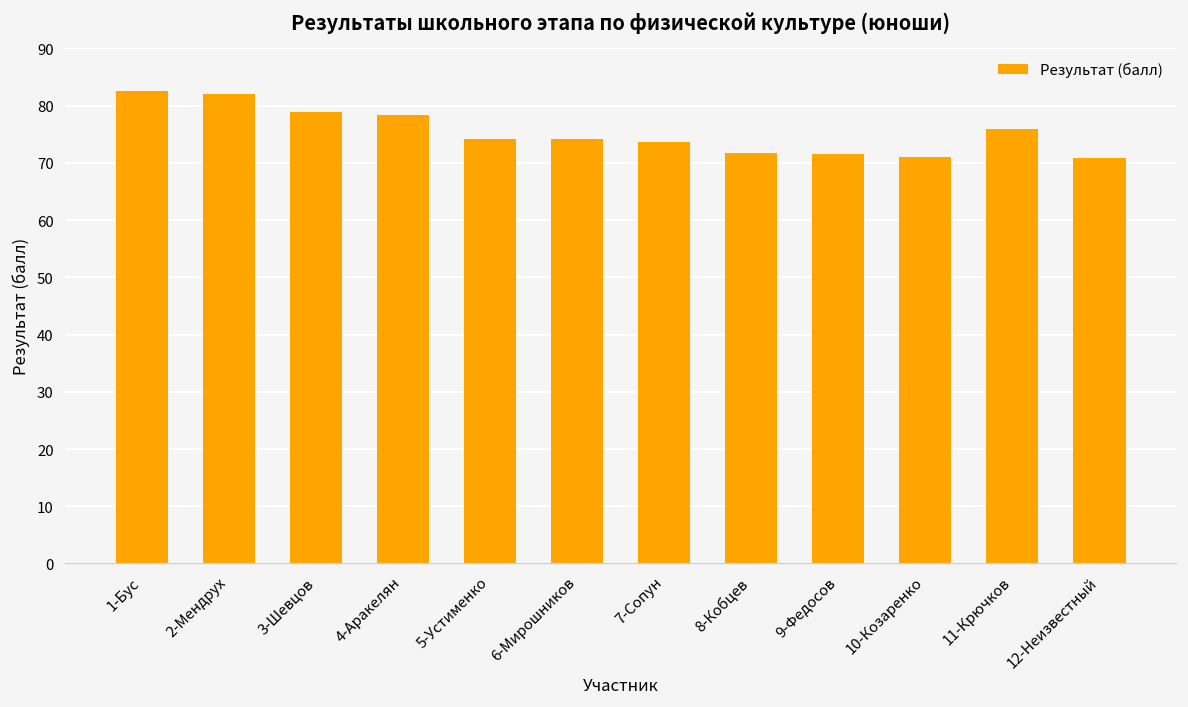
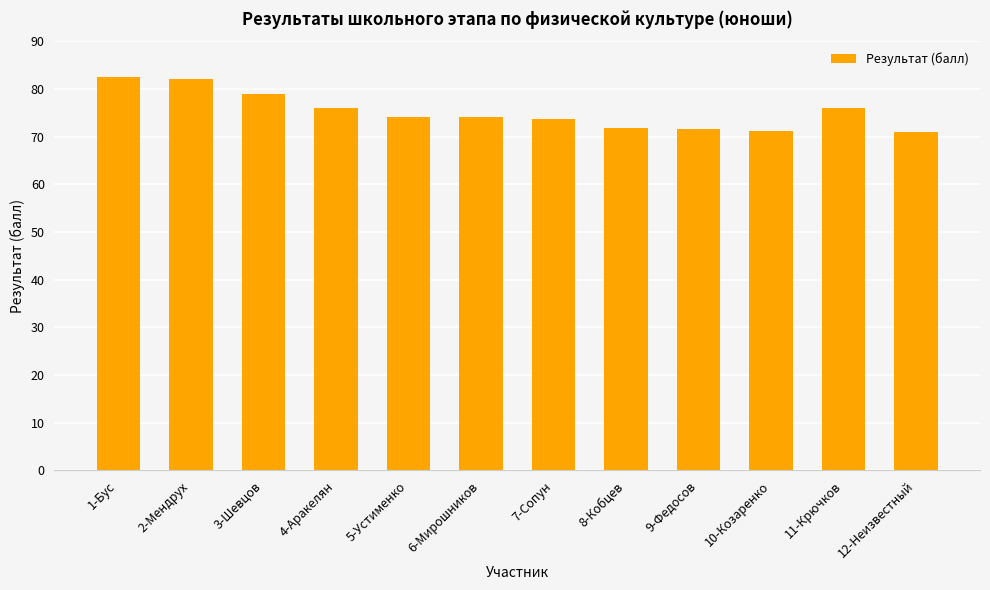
  {
    "1-Бус": 83,
    "2-Мендрух": 82,
    "3-Шевцов": 79,
-   "4-Аракелян": 78,
+   "4-Аракелян": 76,
    "5-Устименко": 74,
    "6-Мирошников": 74,
    "7-Сопун": 74,
    "8-Кобцев": 72,
    "9-Федосов": 72,
    "10-Козаренко": 71,
    "11-Крючков": 76,
    "12-Неизвестный": 71
  }
